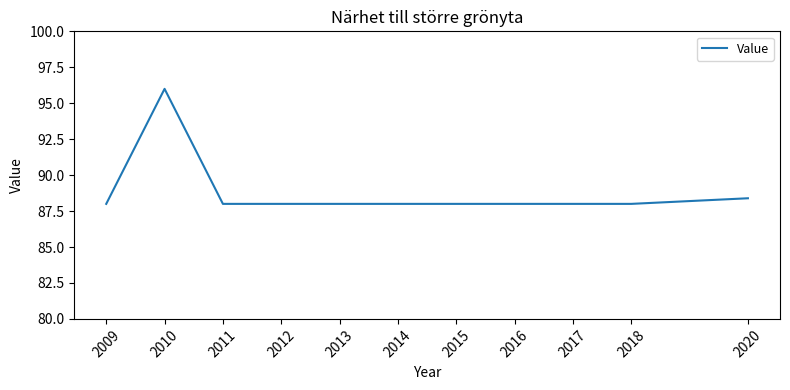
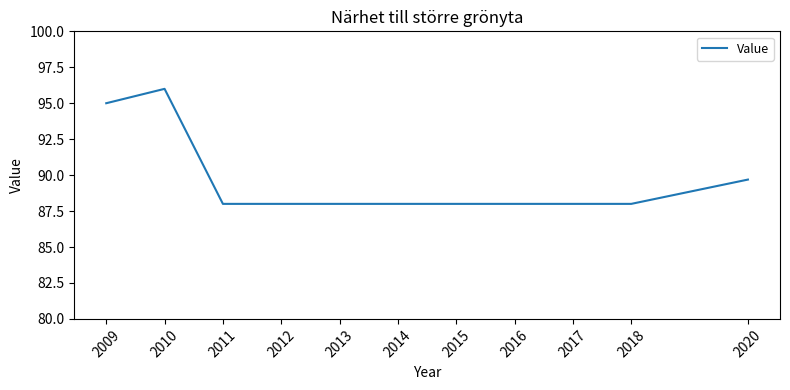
  {
-   "2009": 88,
+   "2009": 95,
    "2010": 96.0,
    "2011": 88.0,
    "2012": 88.0,
    "2013": 88.0,
    "2014": 88.0,
    "2015": 88.0,
    "2016": 88.0,
    "2017": 88.0,
    "2018": 88.0,
-   "2020": 88.4
+   "2020": 89.7
  }
